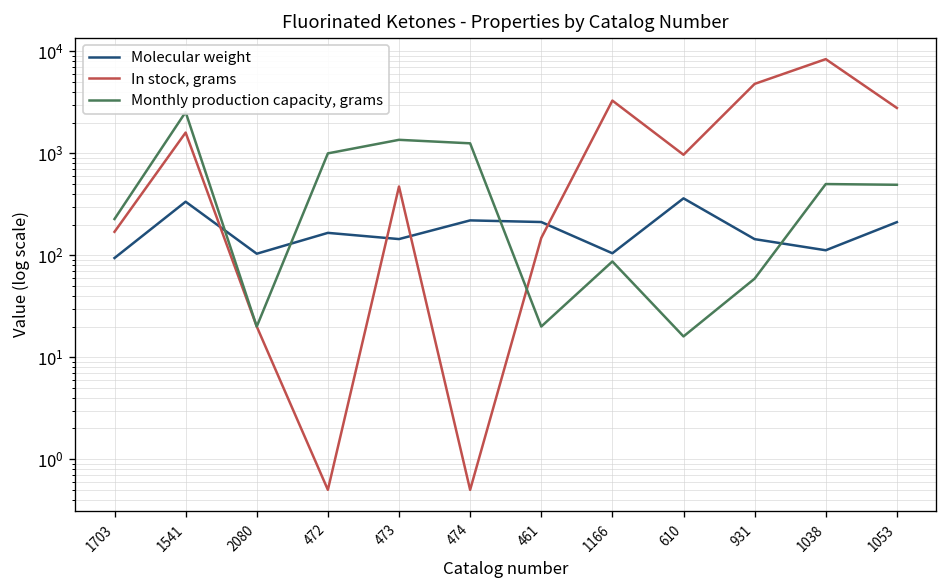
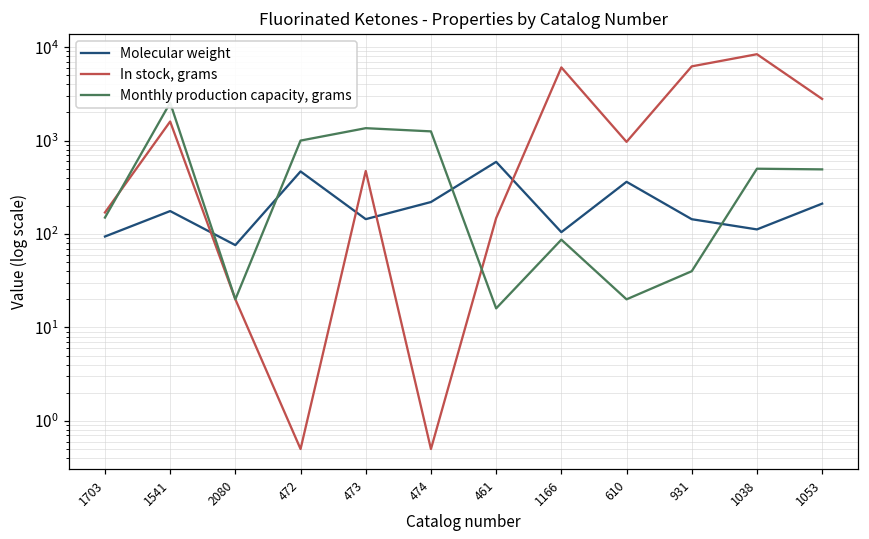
  {
    "Molecular weight": {
      "1703": 90,
-     "1541": 340,
-     "2080": 100,
-     "472": 170,
+     "1541": 180,
+     "2080": 80,
+     "472": 500,
      "473": 140,
      "474": 220,
-     "461": 210,
+     "461": 600,
      "1166": 100,
      "610": 360,
      "931": 140,
      "1038": 110,
      "1053": 210
    },
    "In stock, grams": {
      "1703": 170,
      "1541": 1600,
      "472": 0.5,
      "473": 500,
      "474": 0.5,
      "461": 150,
-     "1166": 3300,
+     "1166": 6000,
      "610": 1000,
-     "931": 5000,
+     "931": 6000,
      "1038": 8000,
      "1053": 2800
    },
    "Monthly production capacity, grams": {
-     "1703": 230,
+     "1703": 150,
      "472": 1000,
      "473": 1400,
      "474": 1300,
-     "461": 20,
+     "461": 16,
      "1166": 90,
-     "610": 16,
-     "931": 60,
+     "610": 20,
+     "931": 40,
      "1038": 500,
      "1053": 500
    }
  }
